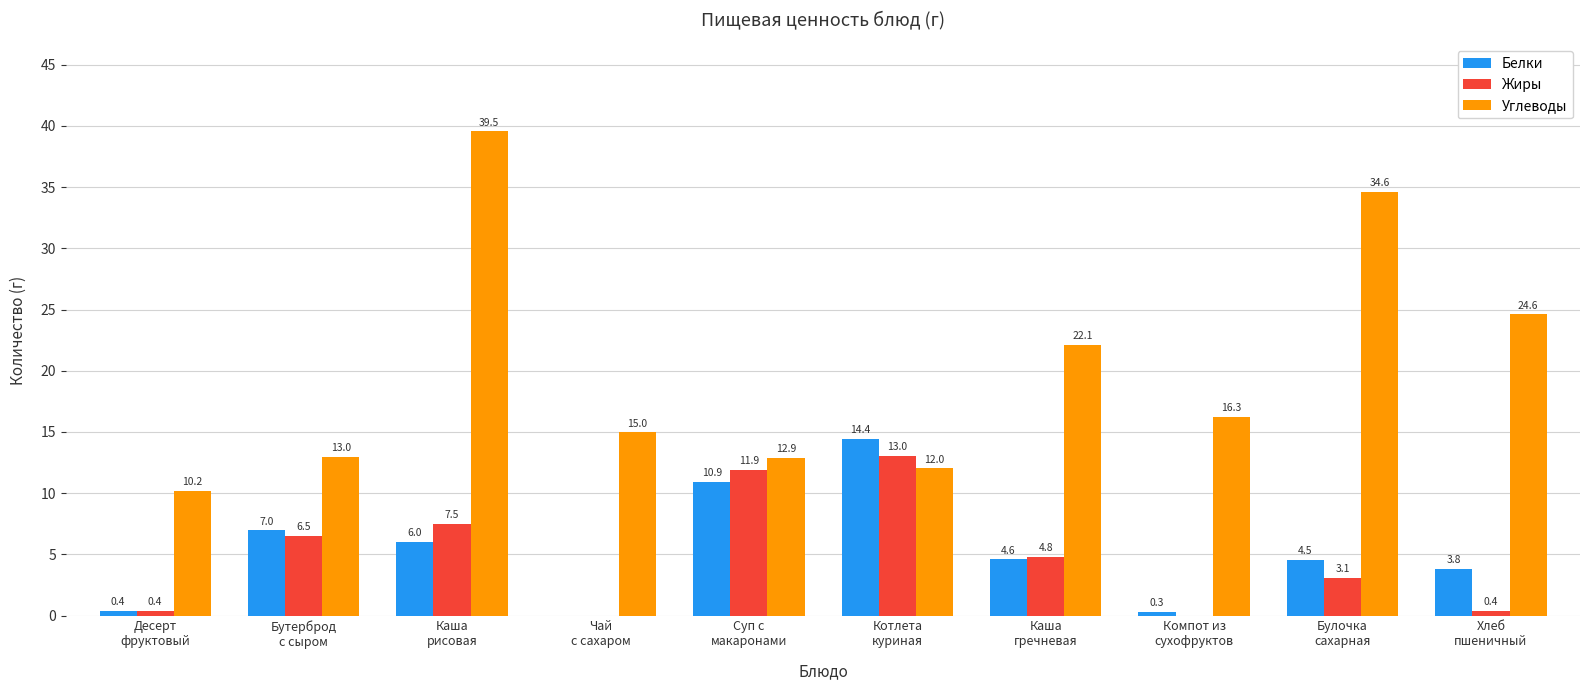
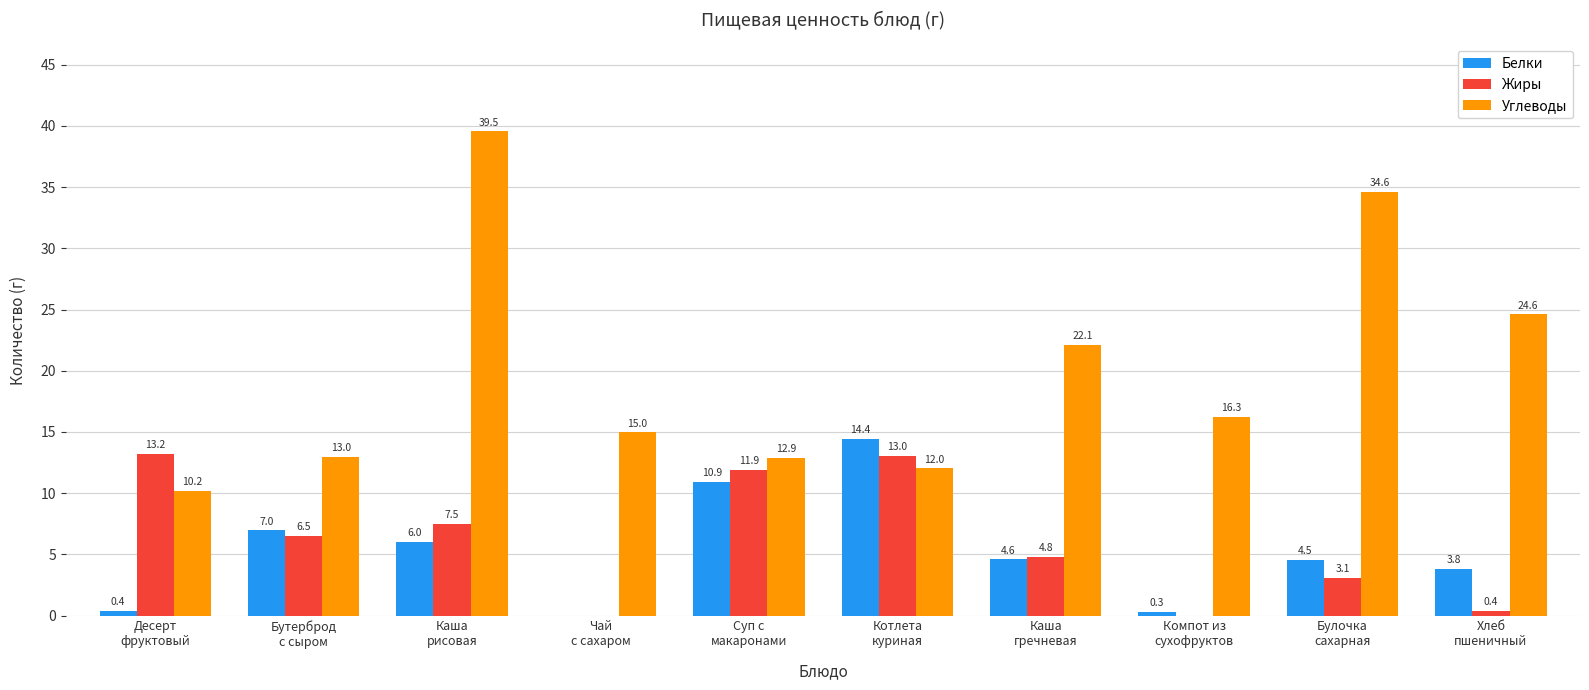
  {
    "Белки": {
      "Десерт фруктовый": 0.4,
      "Бутерброд с сыром": 7.0,
      "Каша рисовая": 6.0,
      "Суп с макаронами": 10.9,
      "Котлета куриная": 14.4,
      "Каша гречневая": 4.6,
      "Компот из сухофруктов": 0.3,
      "Булочка сахарная": 4.5,
      "Хлеб пшеничный": 3.8
    },
    "Жиры": {
-     "Десерт фруктовый": 0.4,
+     "Десерт фруктовый": 13.2,
      "Бутерброд с сыром": 6.5,
      "Каша рисовая": 7.5,
      "Суп с макаронами": 11.9,
      "Котлета куриная": 13.0,
      "Каша гречневая": 4.8,
      "Булочка сахарная": 3.1,
      "Хлеб пшеничный": 0.4
    },
    "Углеводы": {
      "Десерт фруктовый": 10.2,
      "Бутерброд с сыром": 13.0,
      "Каша рисовая": 39.5,
      "Чай с сахаром": 15.0,
      "Суп с макаронами": 12.9,
      "Котлета куриная": 12.0,
      "Каша гречневая": 22.1,
      "Компот из сухофруктов": 16.3,
      "Булочка сахарная": 34.6,
      "Хлеб пшеничный": 24.6
    }
  }
